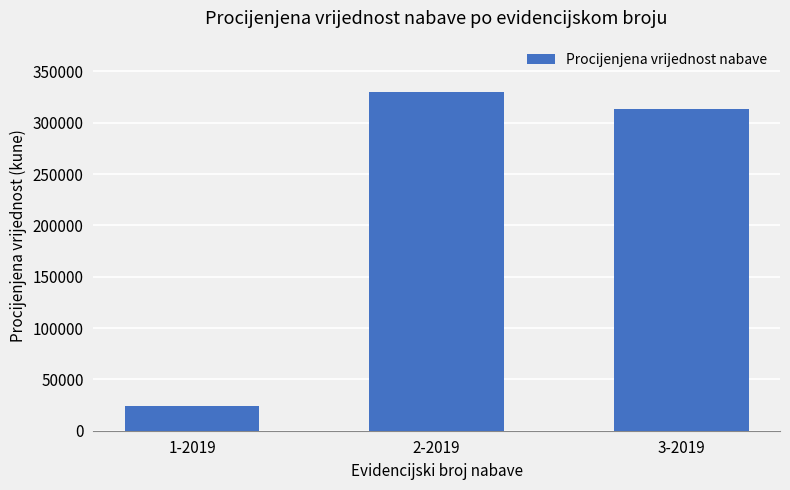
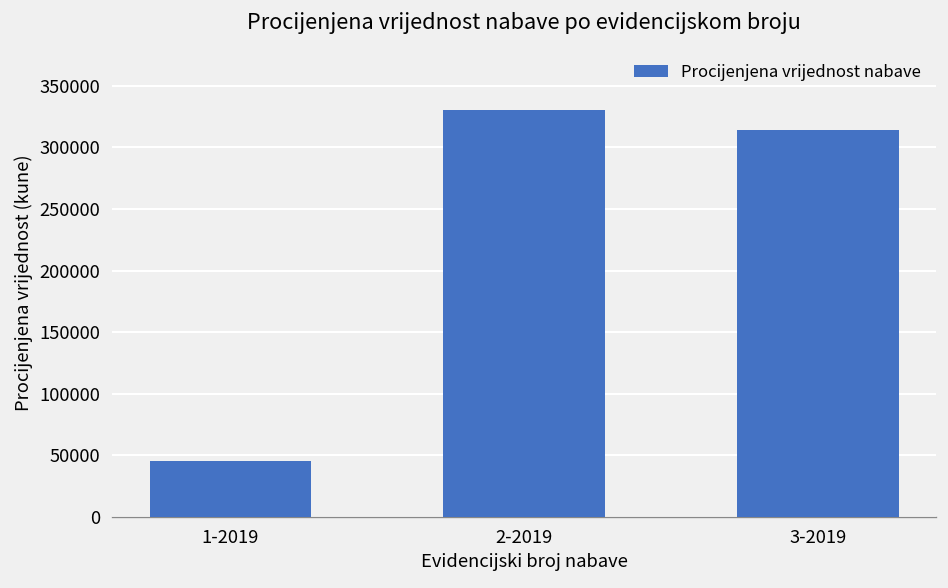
  {
-   "1-2019": 24000,
+   "1-2019": 45000,
    "2-2019": 330000,
    "3-2019": 314000
  }
